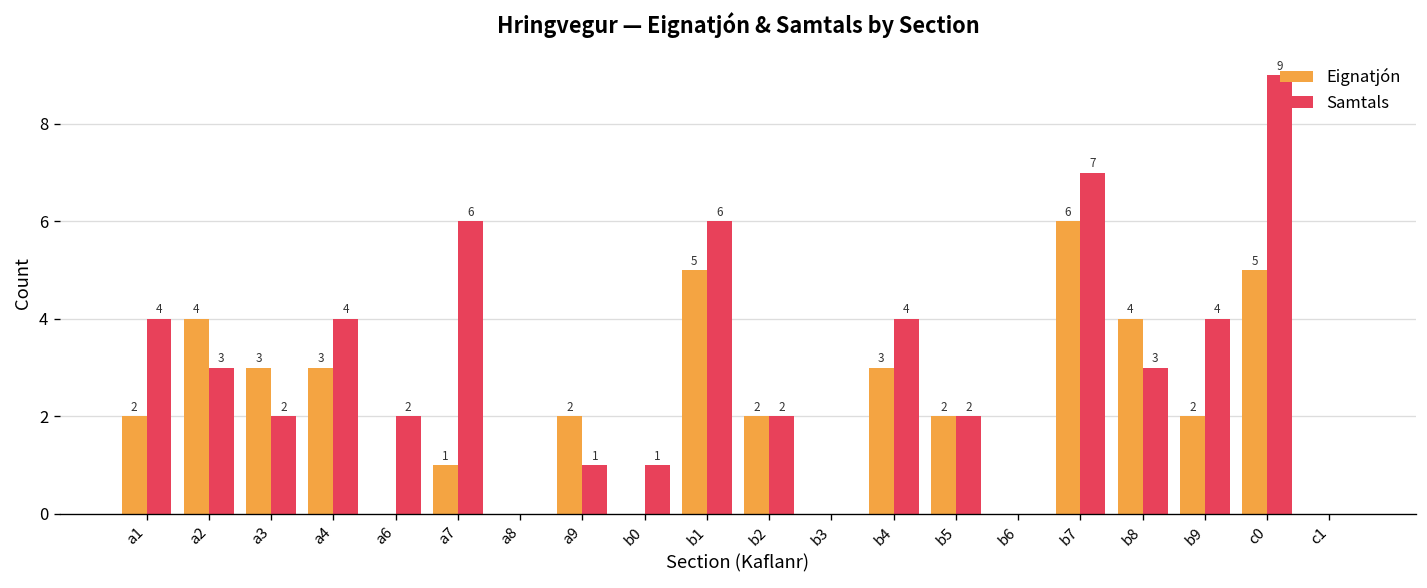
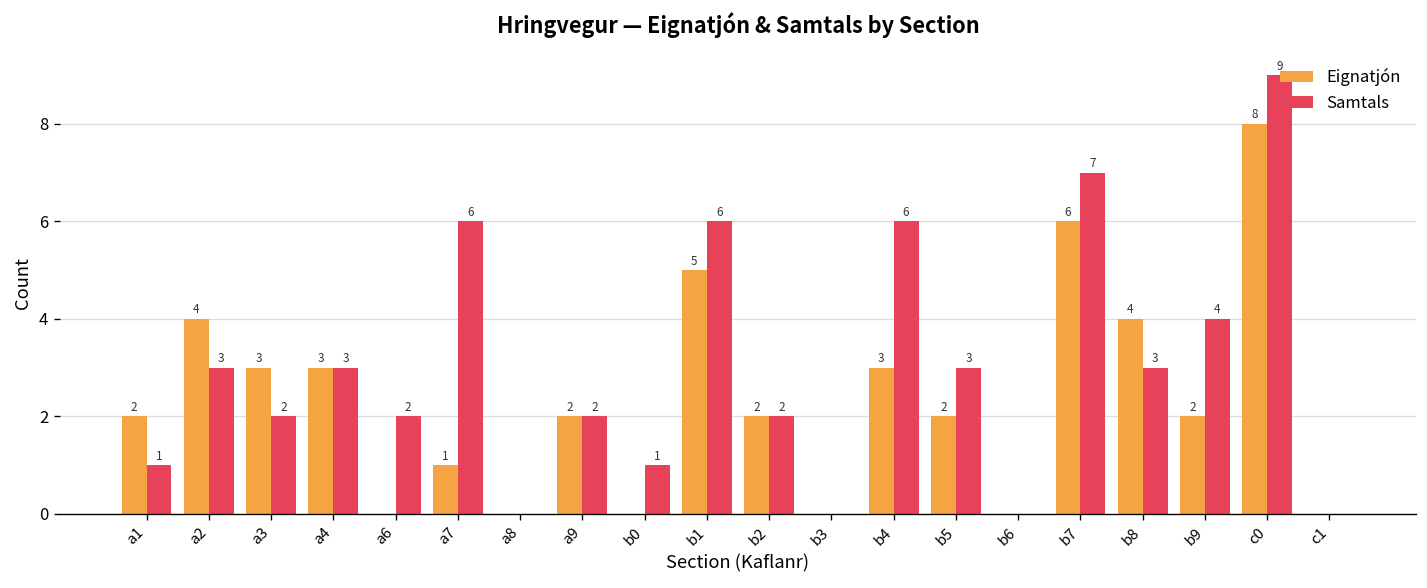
  {
    "Eignatjón": {
      "a1": 2,
      "a2": 4,
      "a3": 3,
      "a4": 3,
      "a7": 1,
      "a9": 2,
      "b1": 5,
      "b2": 2,
      "b4": 3,
      "b5": 2,
      "b7": 6,
      "b8": 4,
      "b9": 2,
-     "c0": 5
+     "c0": 8
    },
    "Samtals": {
-     "a1": 4,
+     "a1": 1,
      "a2": 3,
      "a3": 2,
-     "a4": 4,
+     "a4": 3,
      "a6": 2,
      "a7": 6,
-     "a9": 1,
+     "a9": 2,
      "b0": 1,
      "b1": 6,
      "b2": 2,
-     "b4": 4,
-     "b5": 2,
+     "b4": 6,
+     "b5": 3,
      "b7": 7,
      "b8": 3,
      "b9": 4,
      "c0": 9
    }
  }
